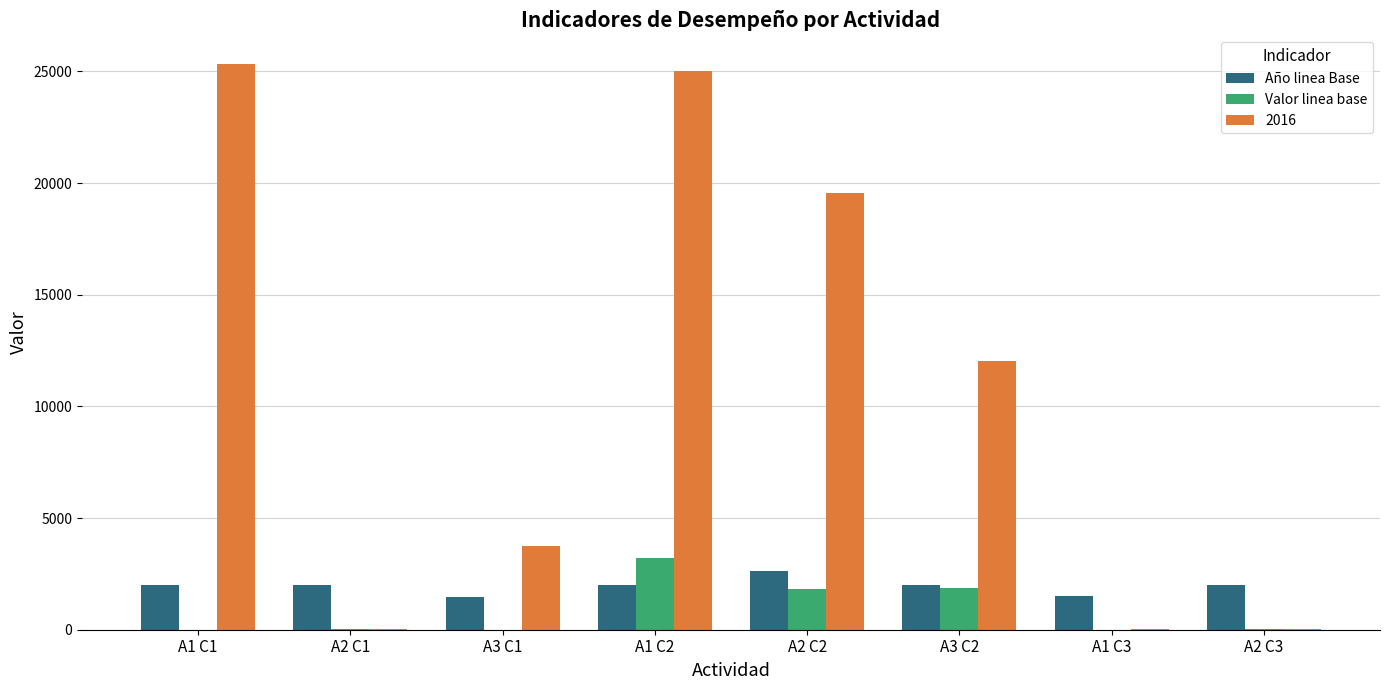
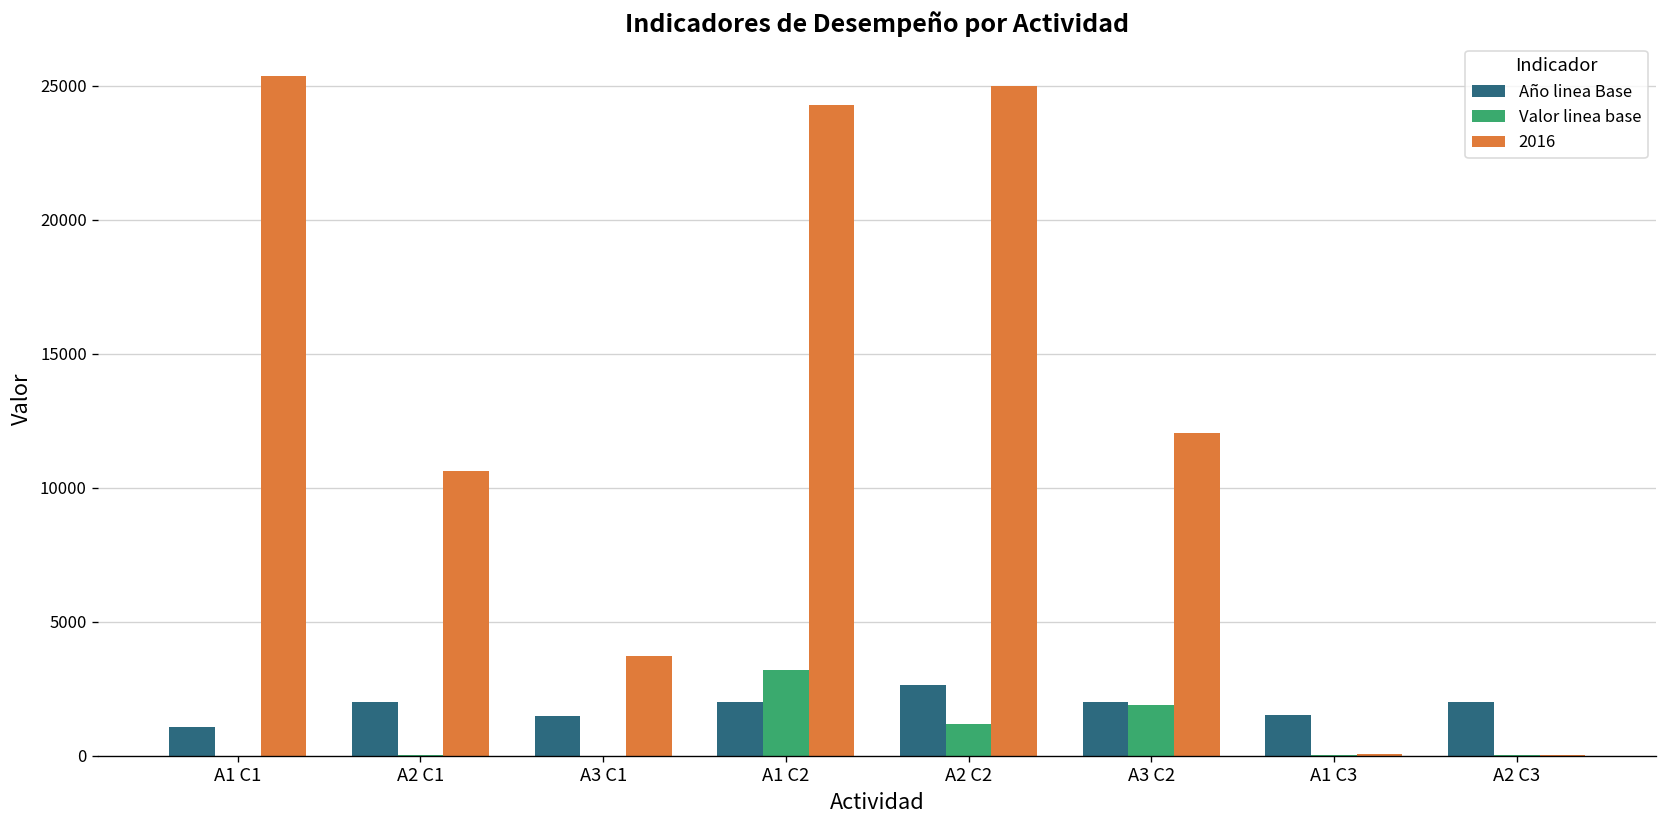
  {
    "Año linea Base": {
-     "A1 C1": 2000,
+     "A1 C1": 1100,
      "A2 C1": 2000,
      "A3 C1": 1500,
      "A1 C2": 2000,
      "A2 C2": 2600,
      "A3 C2": 2000,
      "A1 C3": 1500,
      "A2 C3": 2000
    },
    "Valor linea base": {
      "A1 C1": 0,
      "A1 C2": 3200,
-     "A2 C2": 1800,
+     "A2 C2": 1200,
      "A3 C2": 1900
    },
    "2016": {
      "A1 C1": 25300,
-     "A2 C1": 0,
+     "A2 C1": 10600,
      "A3 C1": 3700,
-     "A1 C2": 25000,
-     "A2 C2": 19600,
+     "A1 C2": 24300,
+     "A2 C2": 25000,
      "A3 C2": 12000
    }
  }
